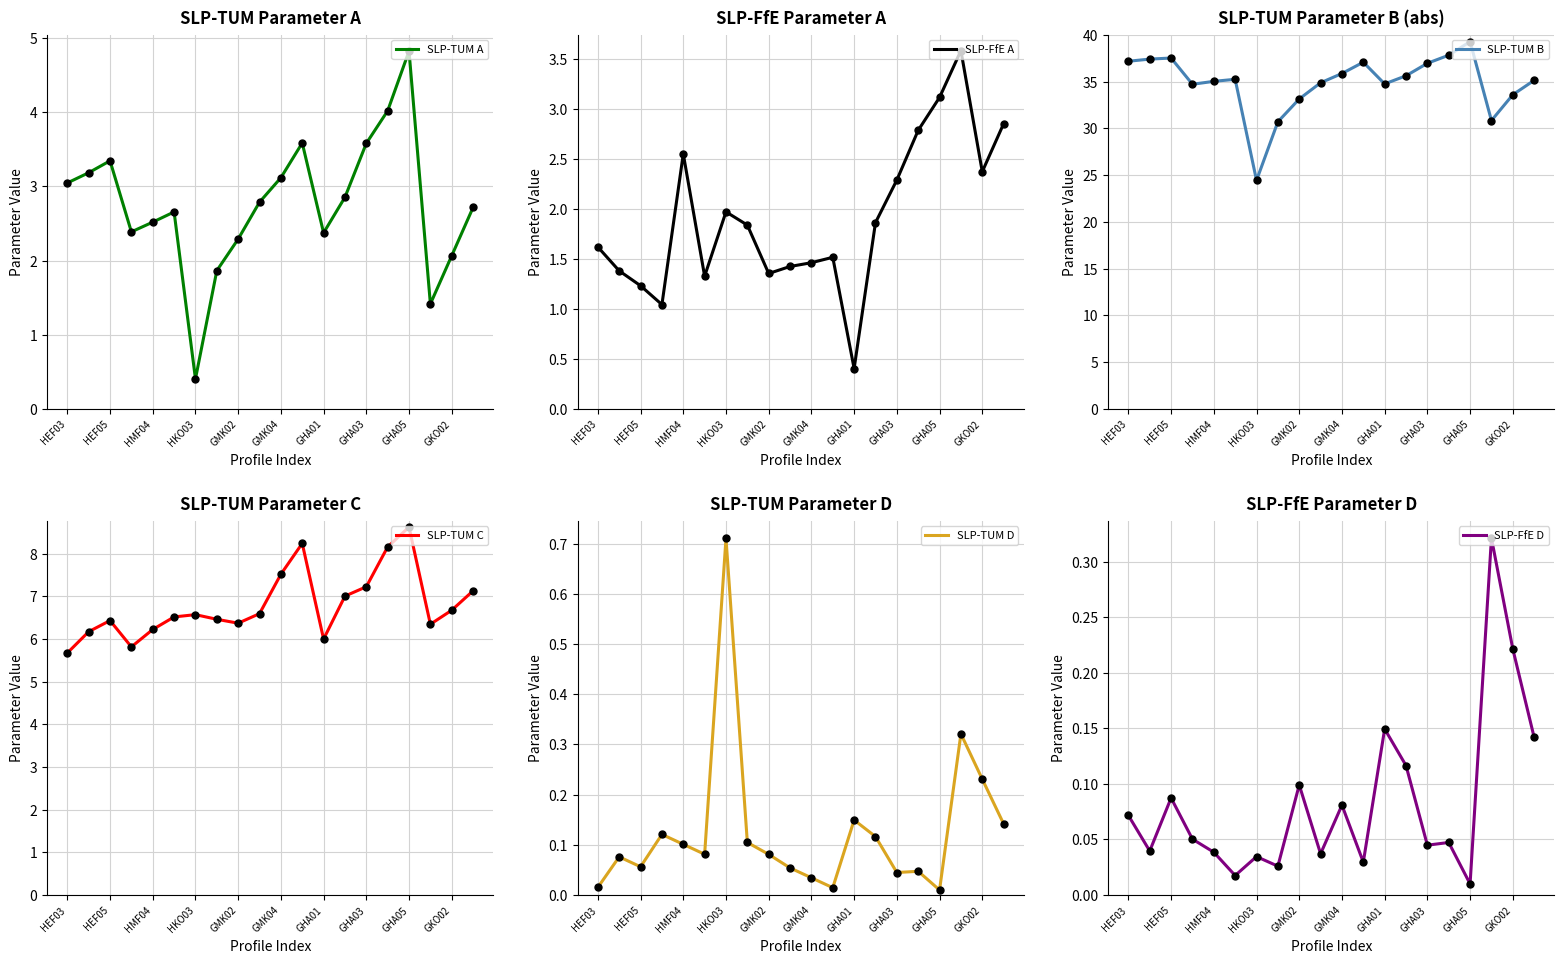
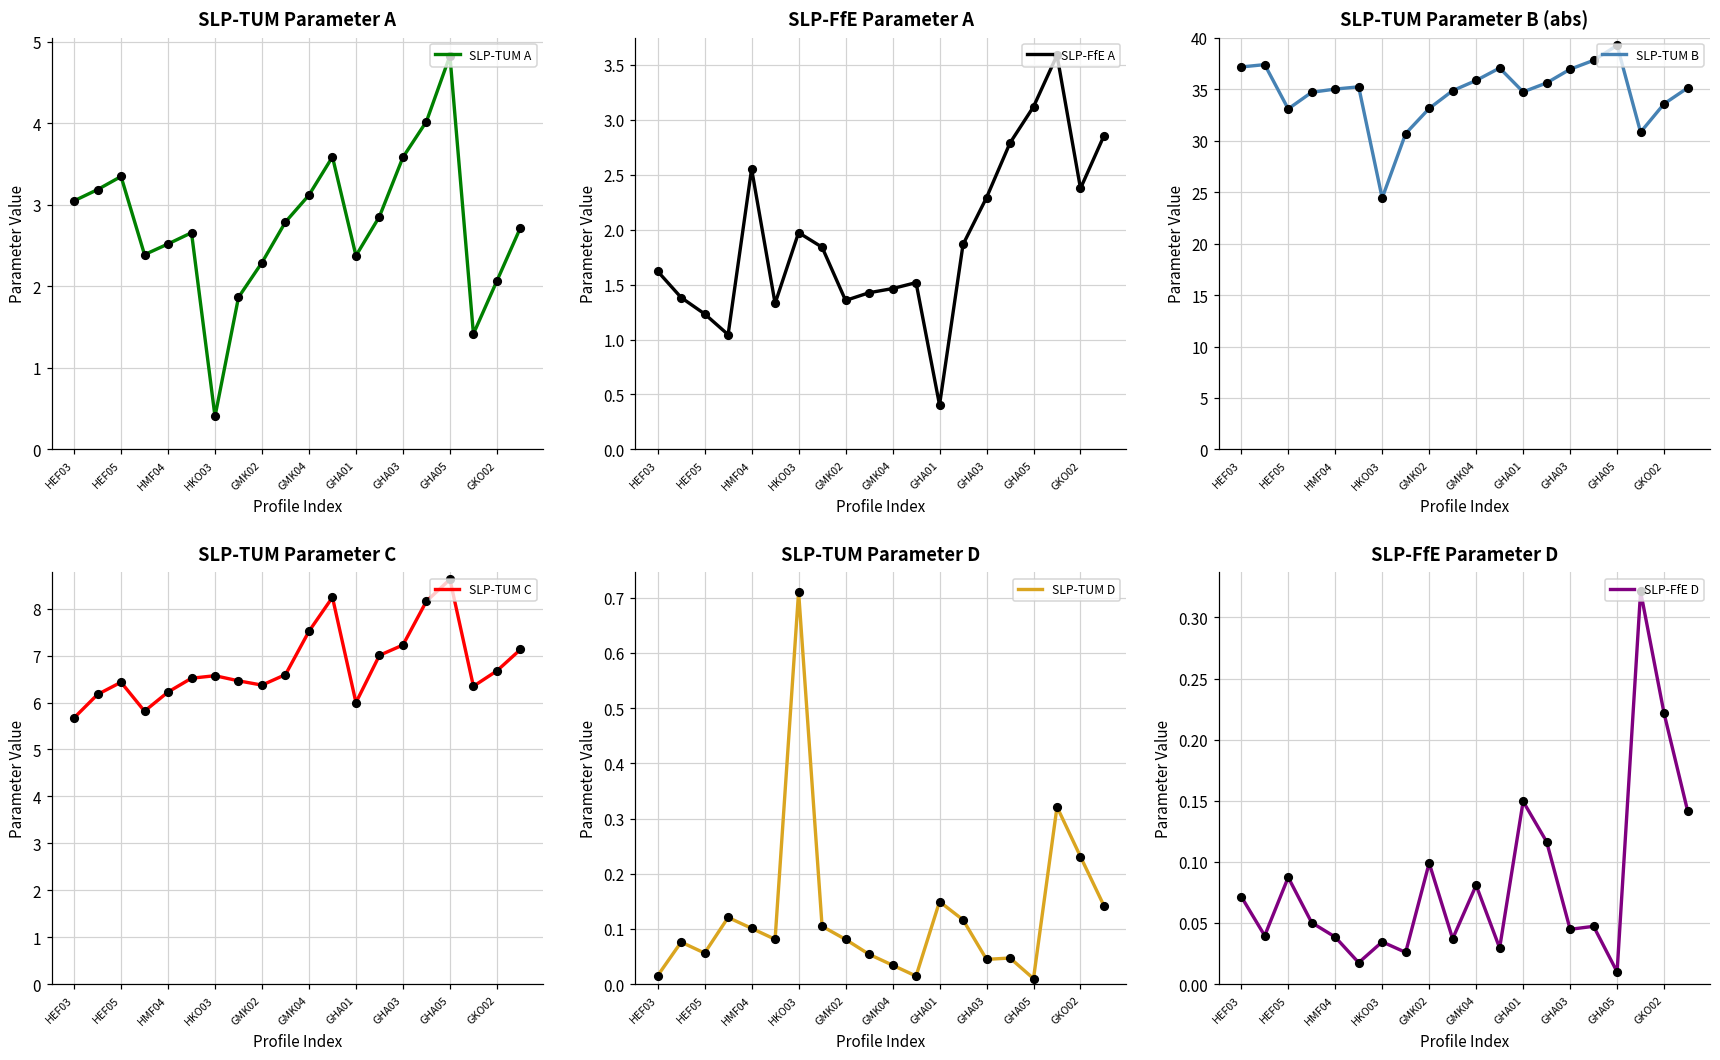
  {
    "SLP-TUM Parameter A": {
      "HEF03": 3.0,
      "HEF05": 3.3,
      "HMF04": 2.5,
      "HKO03": 0.4,
      "GMK02": 2.3,
      "GMK04": 3.1,
      "GHA01": 2.4,
      "GHA03": 3.6,
      "GKO02": 2.1
    },
    "SLP-FfE Parameter A": {
      "HEF03": 1.6,
      "HEF05": 1.2,
      "HMF04": 2.6,
      "HKO03": 2.0,
      "GMK02": 1.4,
      "GMK04": 1.5,
      "GHA01": 0.4,
      "GHA03": 2.3,
      "GHA05": 3.1,
      "GKO02": 2.4
    },
    "SLP-TUM Parameter B (abs)": {
      "HEF03": 37,
-     "HEF05": 38,
+     "HEF05": 33,
      "HMF04": 35,
      "HKO03": 24,
      "GMK02": 33,
      "GMK04": 36,
      "GHA01": 35,
      "GHA03": 37,
      "GKO02": 34
    },
    "SLP-TUM Parameter C": {
      "HEF03": 5.7,
      "HEF05": 6.4,
      "HMF04": 6.2,
      "HKO03": 6.6,
      "GMK02": 6.4,
      "GMK04": 7.5,
      "GHA01": 6.0,
      "GHA03": 7.2,
      "GKO02": 6.7
    },
    "SLP-TUM Parameter D": {
      "HEF03": 0.02,
      "HEF05": 0.06,
      "HMF04": 0.10,
      "HKO03": 0.71,
      "GMK02": 0.08,
      "GMK04": 0.03,
      "GHA01": 0.15,
      "GHA03": 0.04,
      "GHA05": 0.01,
      "GKO02": 0.23
    },
    "SLP-FfE Parameter D": {
      "HEF03": 0.072,
      "HEF05": 0.087,
      "HMF04": 0.039,
      "HKO03": 0.035,
      "GMK02": 0.099,
      "GMK04": 0.081,
      "GHA01": 0.149,
      "GHA03": 0.045,
      "GHA05": 0.010,
      "GKO02": 0.221
    }
  }
